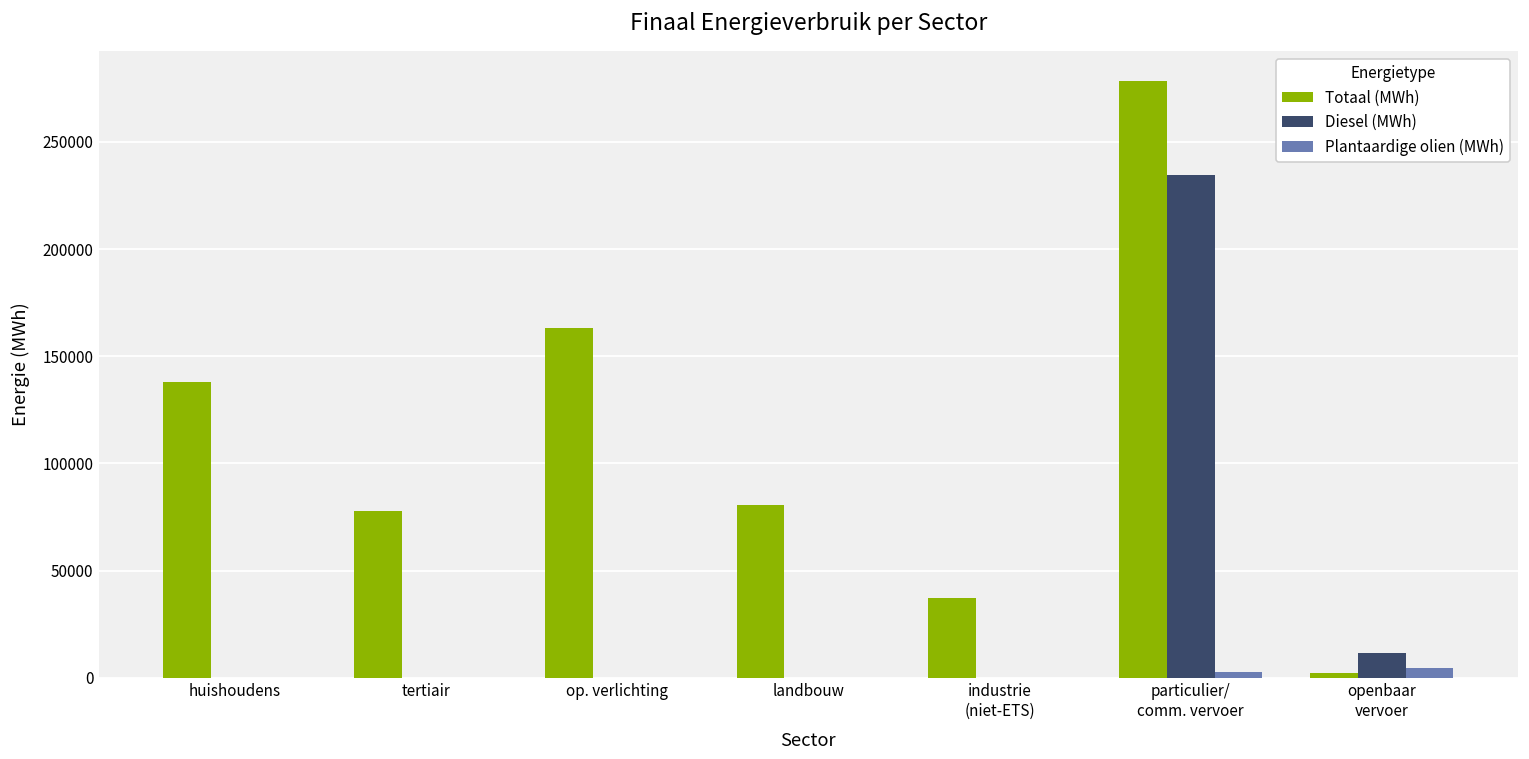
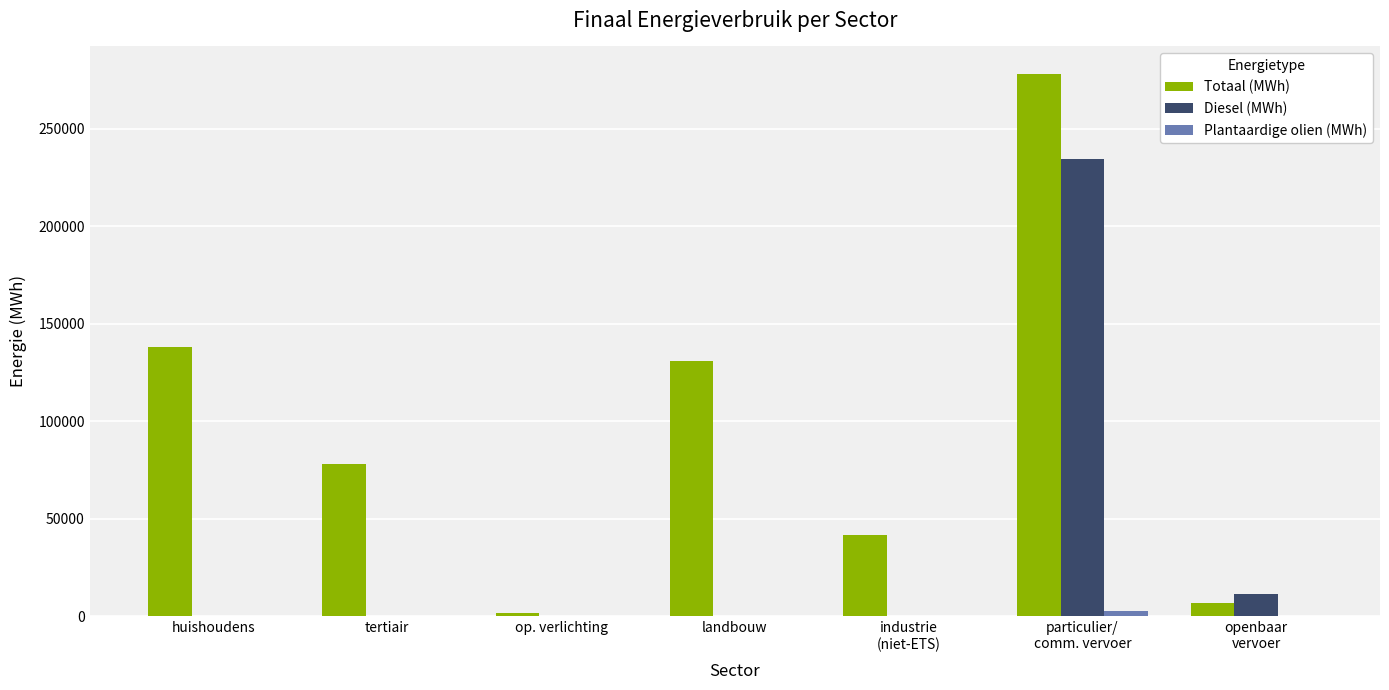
  {
    "Totaal (MWh)": {
      "huishoudens": 138000,
      "tertiair": 78000,
-     "op. verlichting": 163000,
-     "landbouw": 80000,
-     "industrie (niet-ETS)": 37000,
+     "op. verlichting": 2000,
+     "landbouw": 131000,
+     "industrie (niet-ETS)": 42000,
      "particulier/ comm. vervoer": 278000,
-     "openbaar vervoer": 2000
+     "openbaar vervoer": 7000
    },
    "Diesel (MWh)": {
      "huishoudens": 0,
      "tertiair": 0,
      "op. verlichting": 0,
      "landbouw": 0,
      "industrie (niet-ETS)": 0,
      "particulier/ comm. vervoer": 235000,
      "openbaar vervoer": 11000
    },
    "Plantaardige olien (MWh)": {
      "huishoudens": 0,
      "tertiair": 0,
      "op. verlichting": 0,
      "landbouw": 0,
      "industrie (niet-ETS)": 0,
      "particulier/ comm. vervoer": 3000,
-     "openbaar vervoer": 4000
+     "openbaar vervoer": 0
    }
  }
